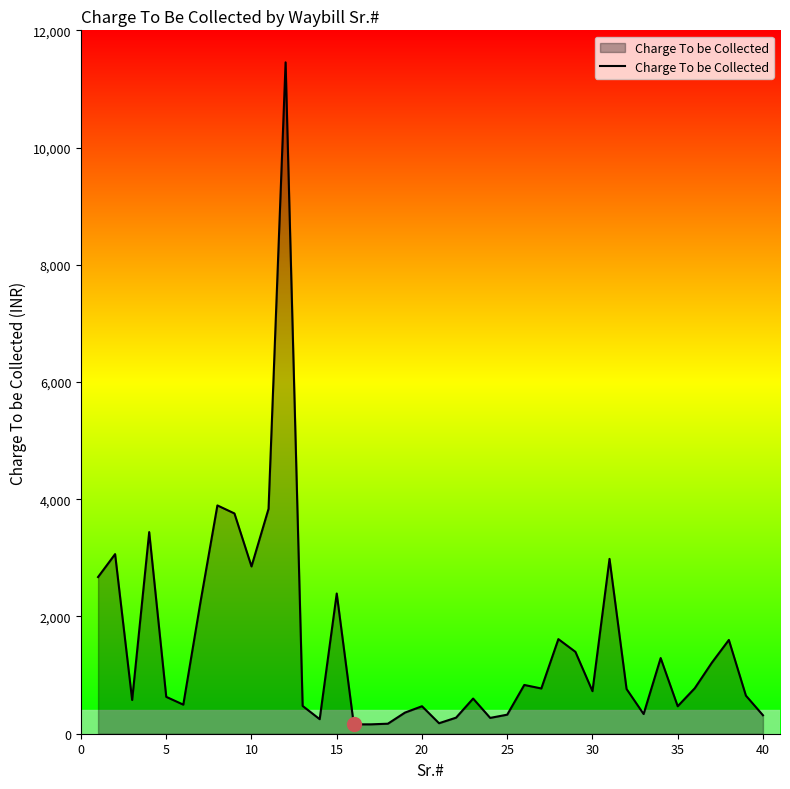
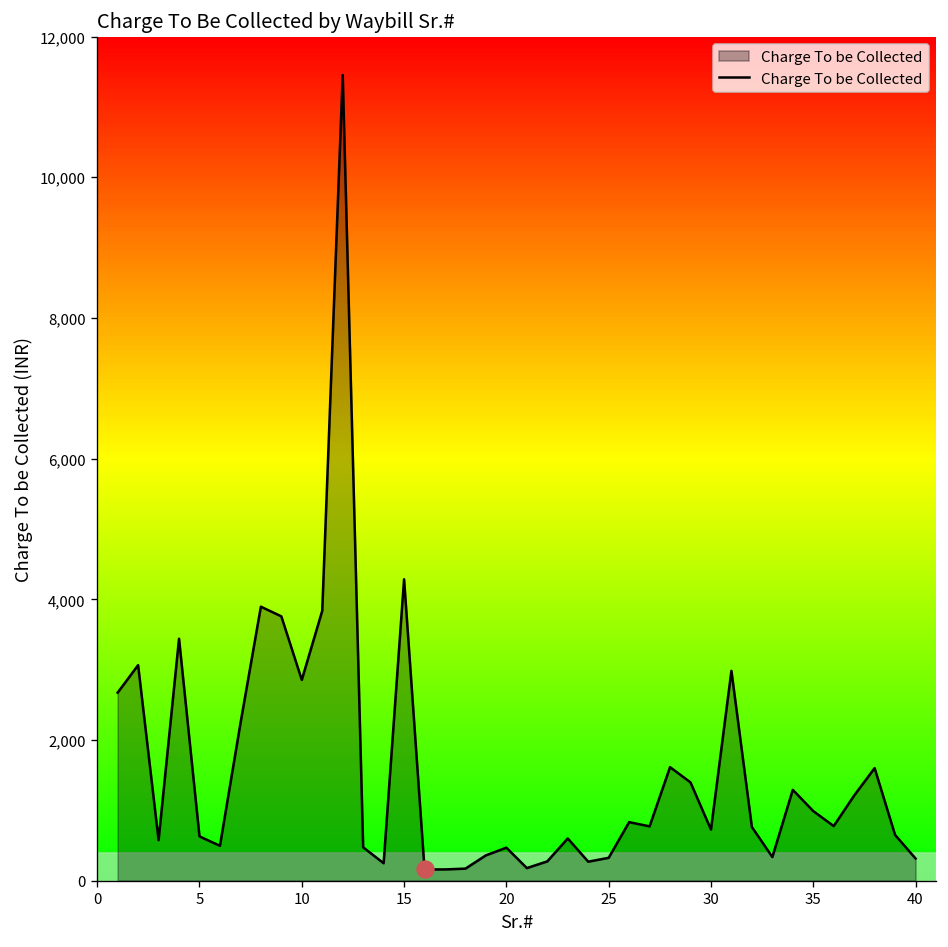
  {
    "Charge To be Collected": {
      "5": "600",
      "10": "2,900",
-     "15": "2,400",
+     "15": "4,300",
      "20": "500",
      "30": "700",
-     "35": "500"
+     "35": "1,000"
    }
  }
